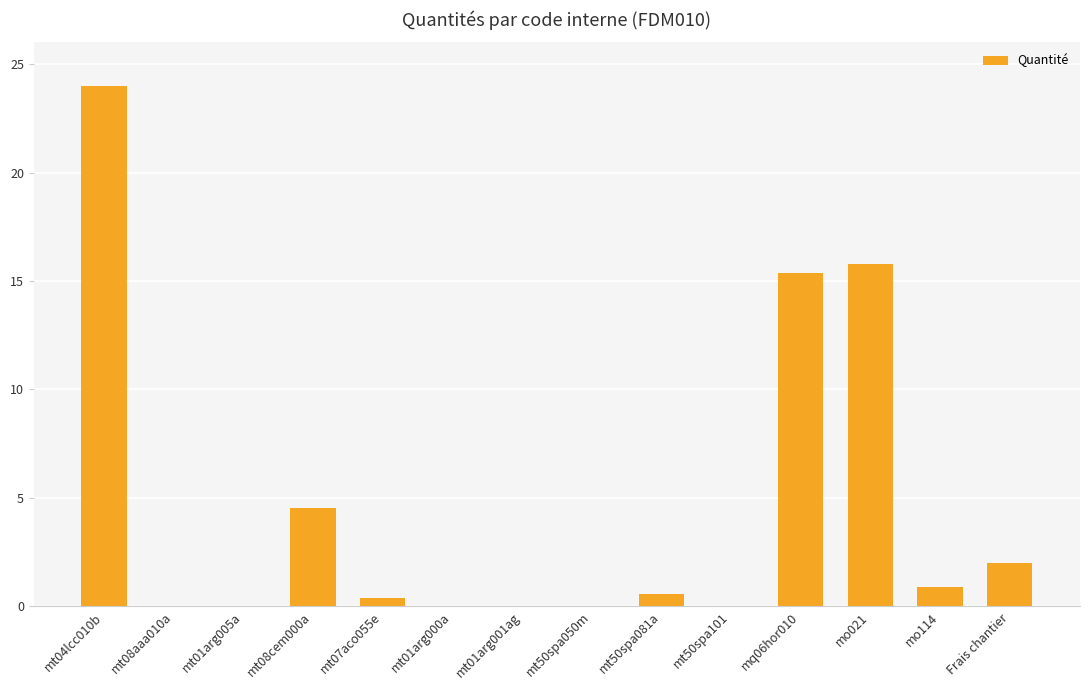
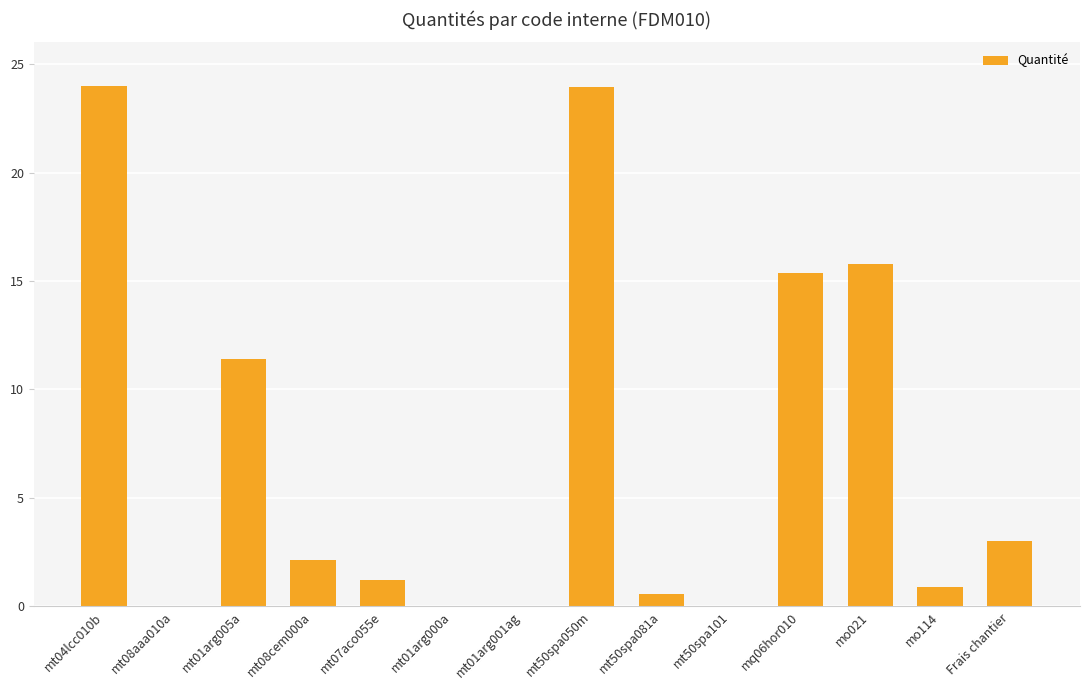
  {
    "mt04lcc010b": 24.0,
-   "mt01arg005a": 0.0,
-   "mt08cem000a": 4.5,
-   "mt07aco055e": 0.4,
-   "mt50spa050m": 0.0,
+   "mt01arg005a": 11.4,
+   "mt08cem000a": 2.2,
+   "mt07aco055e": 1.2,
+   "mt50spa050m": 23.9,
    "mt50spa081a": 0.6,
    "mq06hor010": 15.4,
    "mo021": 15.8,
    "mo114": 0.9,
-   "Frais chantier": 2
+   "Frais chantier": 3
  }
